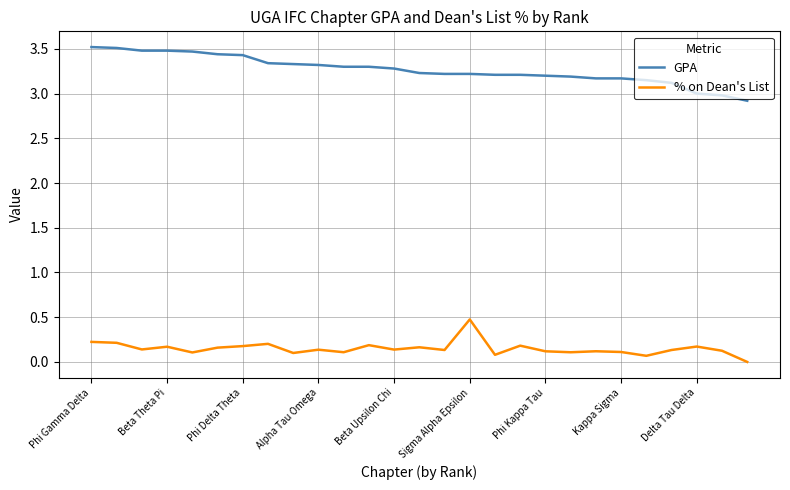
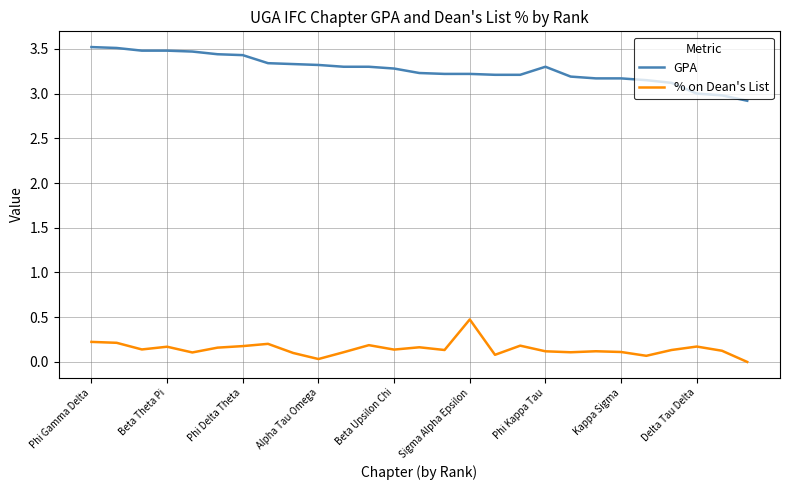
  {
    "GPA": {
      "Phi Gamma Delta": 3.5,
      "Beta Theta Pi": 3.5,
      "Phi Delta Theta": 3.4,
      "Alpha Tau Omega": 3.3,
      "Beta Upsilon Chi": 3.3,
      "Sigma Alpha Epsilon": 3.2,
-     "Phi Kappa Tau": 3.2,
+     "Phi Kappa Tau": 3.3,
      "Kappa Sigma": 3.2
    },
    "% on Dean's List": {
      "Phi Gamma Delta": 0.2,
      "Beta Theta Pi": 0.2,
      "Phi Delta Theta": 0.2,
-     "Alpha Tau Omega": 0.1,
+     "Alpha Tau Omega": 0.0,
      "Beta Upsilon Chi": 0.1,
      "Sigma Alpha Epsilon": 0.5,
      "Phi Kappa Tau": 0.1,
      "Kappa Sigma": 0.1,
      "Delta Tau Delta": 0.2
    }
  }
